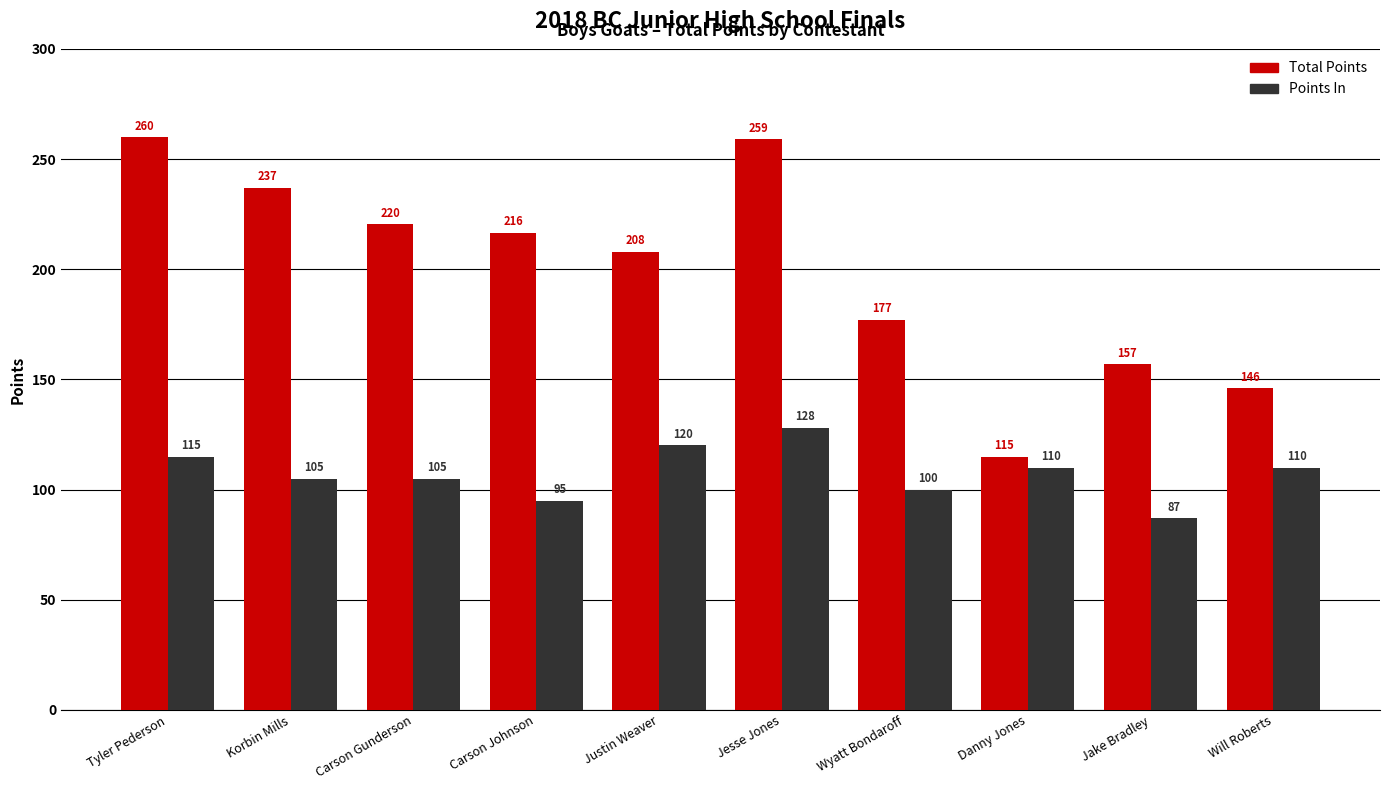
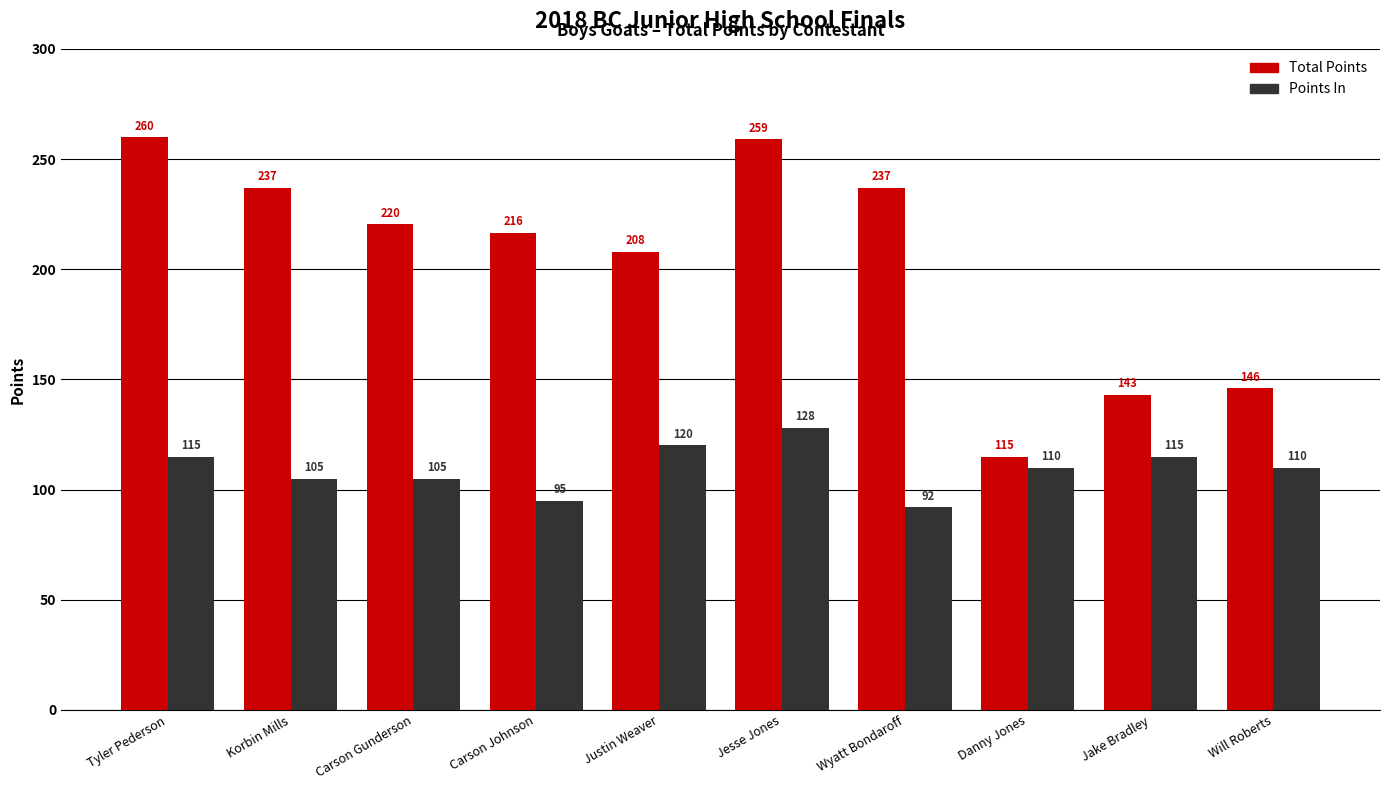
  {
    "Total Points": {
      "Tyler Pederson": 260,
      "Korbin Mills": 237,
      "Carson Gunderson": 220,
      "Carson Johnson": 216,
      "Justin Weaver": 208,
      "Jesse Jones": 259,
-     "Wyatt Bondaroff": 177,
+     "Wyatt Bondaroff": 237,
      "Danny Jones": 115,
-     "Jake Bradley": 157,
+     "Jake Bradley": 143,
      "Will Roberts": 146
    },
    "Points In": {
      "Tyler Pederson": 115,
      "Korbin Mills": 105,
      "Carson Gunderson": 105,
      "Carson Johnson": 95,
      "Justin Weaver": 120,
      "Jesse Jones": 128,
-     "Wyatt Bondaroff": 100,
+     "Wyatt Bondaroff": 92,
      "Danny Jones": 110,
-     "Jake Bradley": 87,
+     "Jake Bradley": 115,
      "Will Roberts": 110
    }
  }
